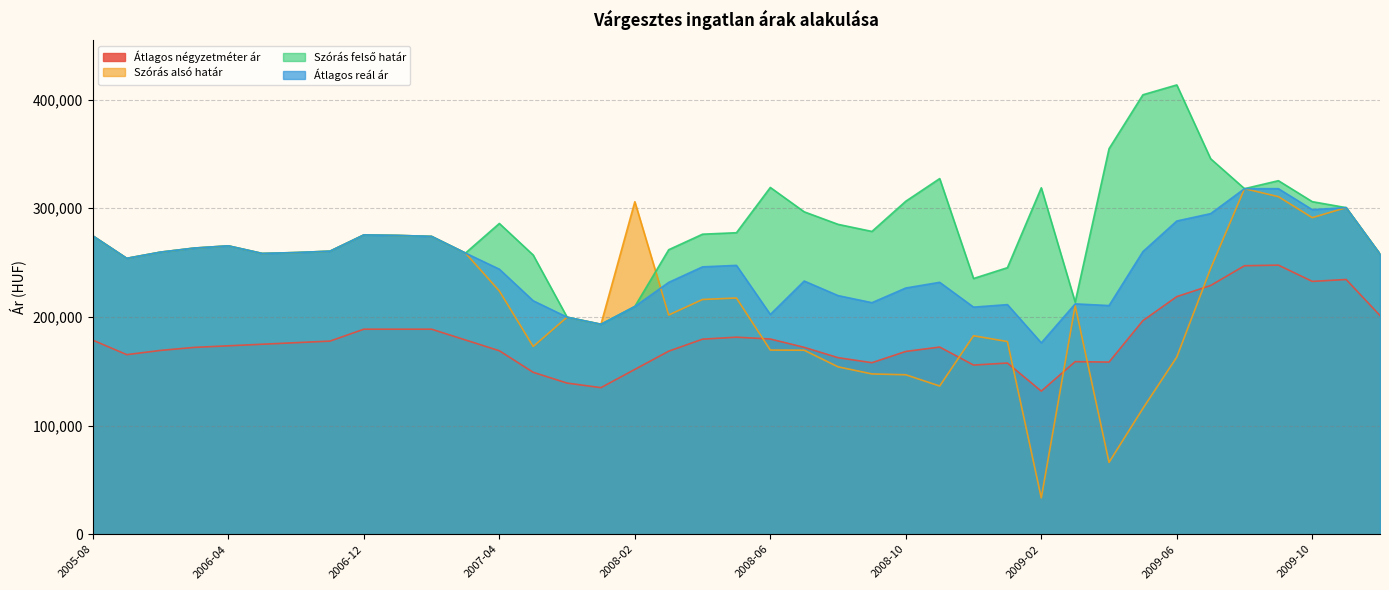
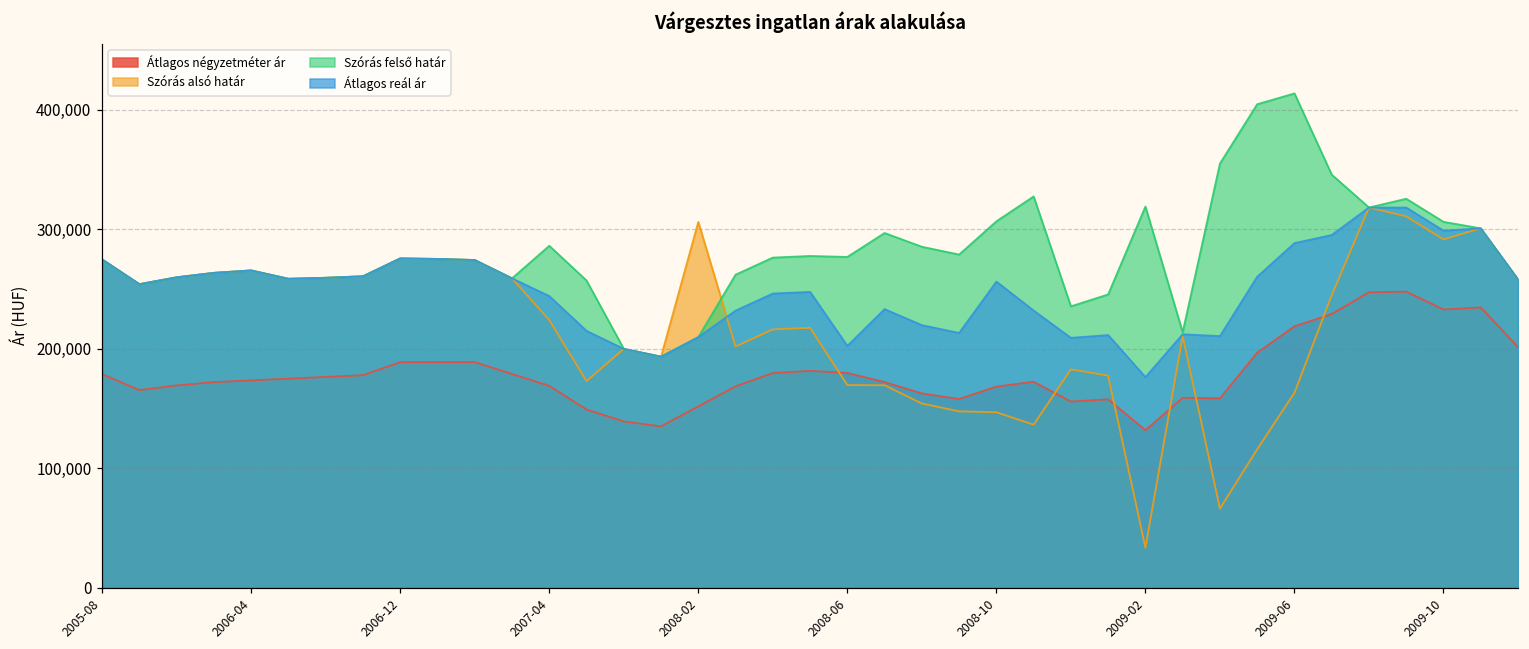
  {
    "Átlagos négyzetméter ár": {
      "2005-08": "179,000",
      "2006-04": "173,000",
      "2006-12": "189,000",
      "2007-04": "169,000",
      "2008-02": "152,000",
      "2008-06": "180,000",
      "2008-10": "168,000",
      "2009-02": "132,000",
      "2009-06": "219,000",
      "2009-10": "233,000"
    },
    "Szórás alsó határ": {
      "2007-04": "224,000",
      "2008-02": "306,000",
      "2008-06": "169,000",
      "2008-10": "147,000",
      "2009-02": "33,000",
      "2009-06": "163,000",
      "2009-10": "291,000"
    },
    "Szórás felső határ": {
      "2007-04": "286,000",
-     "2008-06": "319,000",
+     "2008-06": "277,000",
      "2008-10": "306,000",
      "2009-02": "319,000",
      "2009-06": "413,000",
      "2009-10": "306,000"
    },
    "Átlagos reál ár": {
      "2007-04": "244,000",
      "2008-06": "202,000",
-     "2008-10": "227,000",
+     "2008-10": "256,000",
      "2009-02": "176,000",
      "2009-06": "288,000",
      "2009-10": "299,000"
    }
  }
